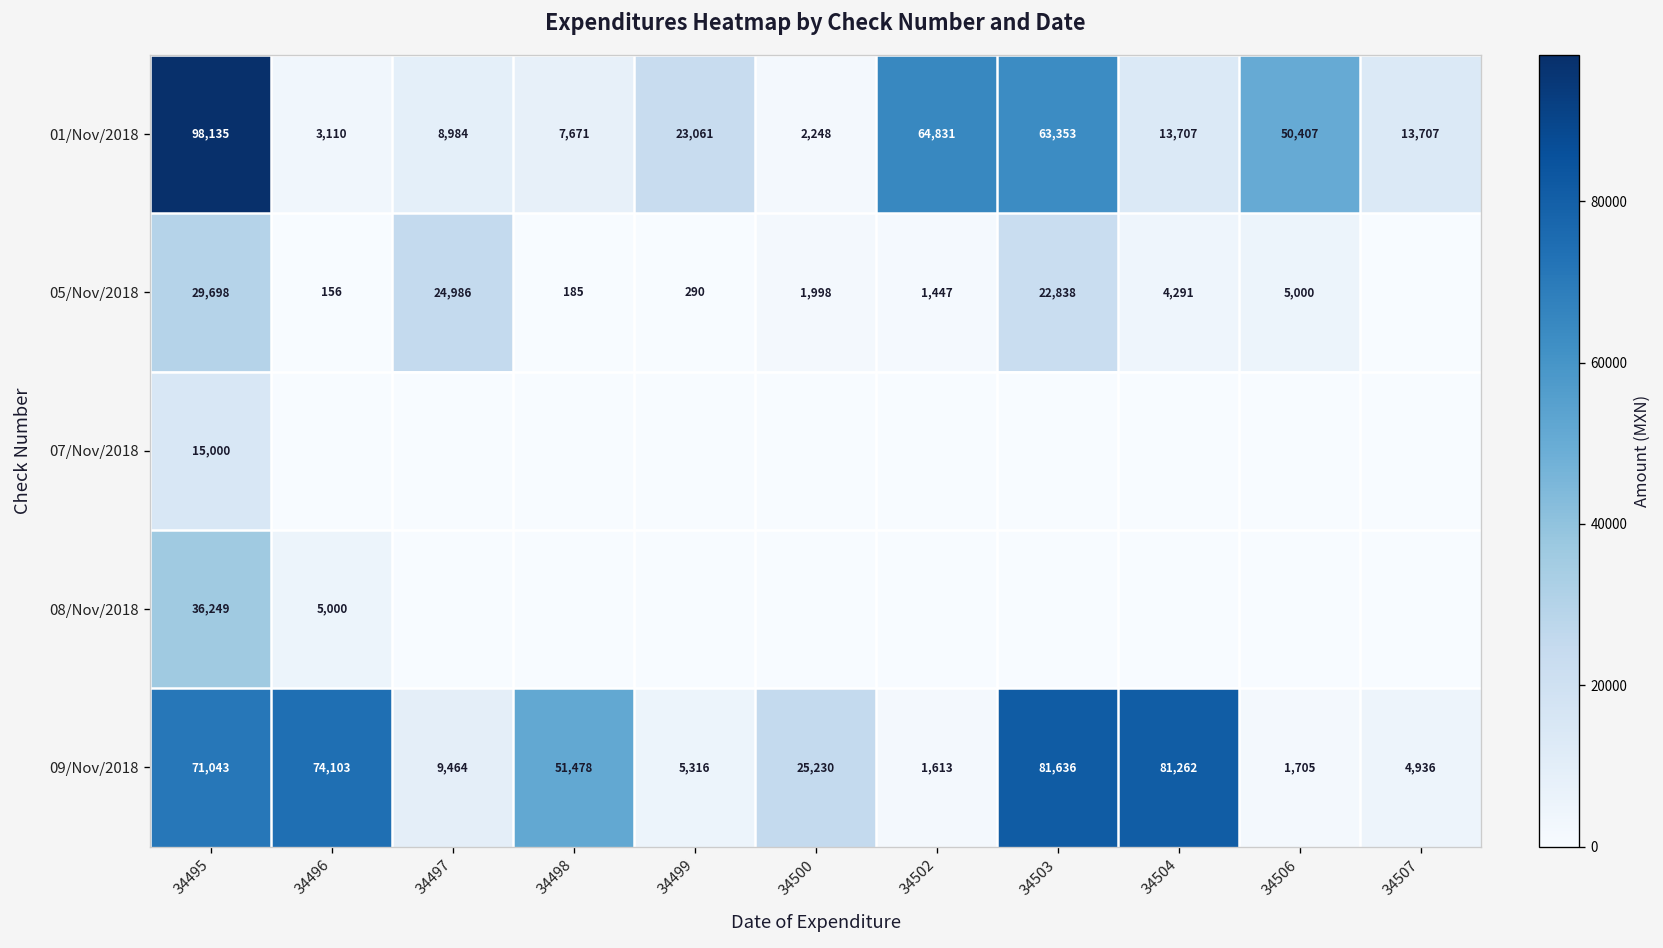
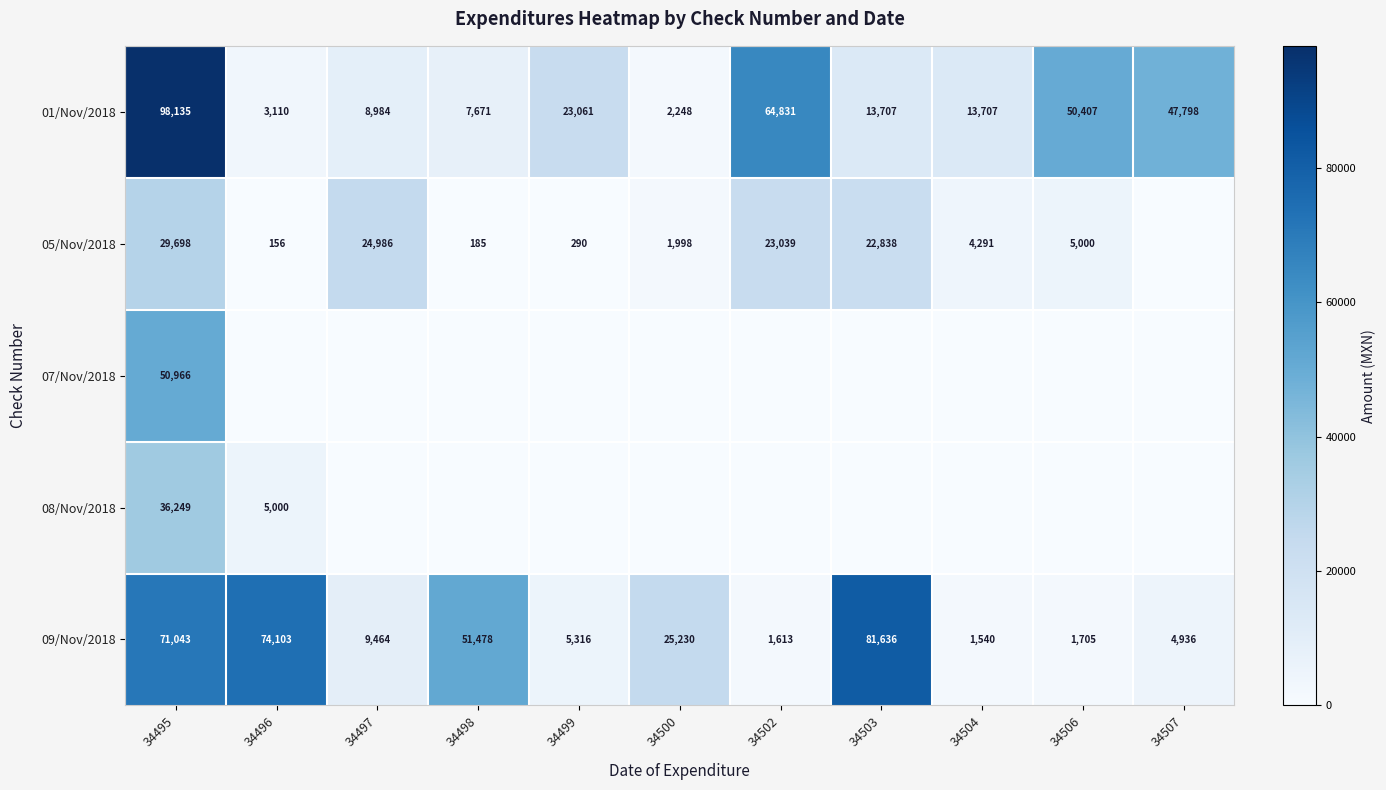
  {
    "01/Nov/2018": {
      "34495": "98,135",
      "34496": "3,110",
      "34497": "8,984",
      "34498": "7,671",
      "34499": "23,061",
      "34500": "2,248",
      "34502": "64,831",
-     "34503": "63,353",
+     "34503": "13,707",
      "34504": "13,707",
      "34506": "50,407",
-     "34507": "13,707"
+     "34507": "47,798"
    },
    "05/Nov/2018": {
      "34495": "29,698",
      "34496": "156",
      "34497": "24,986",
      "34498": "185",
      "34499": "290",
      "34500": "1,998",
-     "34502": "1,447",
+     "34502": "23,039",
      "34503": "22,838",
      "34504": "4,291",
      "34506": "5,000"
    },
    "07/Nov/2018": {
-     "34495": "15,000"
+     "34495": "50,966"
    },
    "08/Nov/2018": {
      "34495": "36,249",
      "34496": "5,000"
    },
    "09/Nov/2018": {
      "34495": "71,043",
      "34496": "74,103",
      "34497": "9,464",
      "34498": "51,478",
      "34499": "5,316",
      "34500": "25,230",
      "34502": "1,613",
      "34503": "81,636",
-     "34504": "81,262",
+     "34504": "1,540",
      "34506": "1,705",
      "34507": "4,936"
    }
  }
